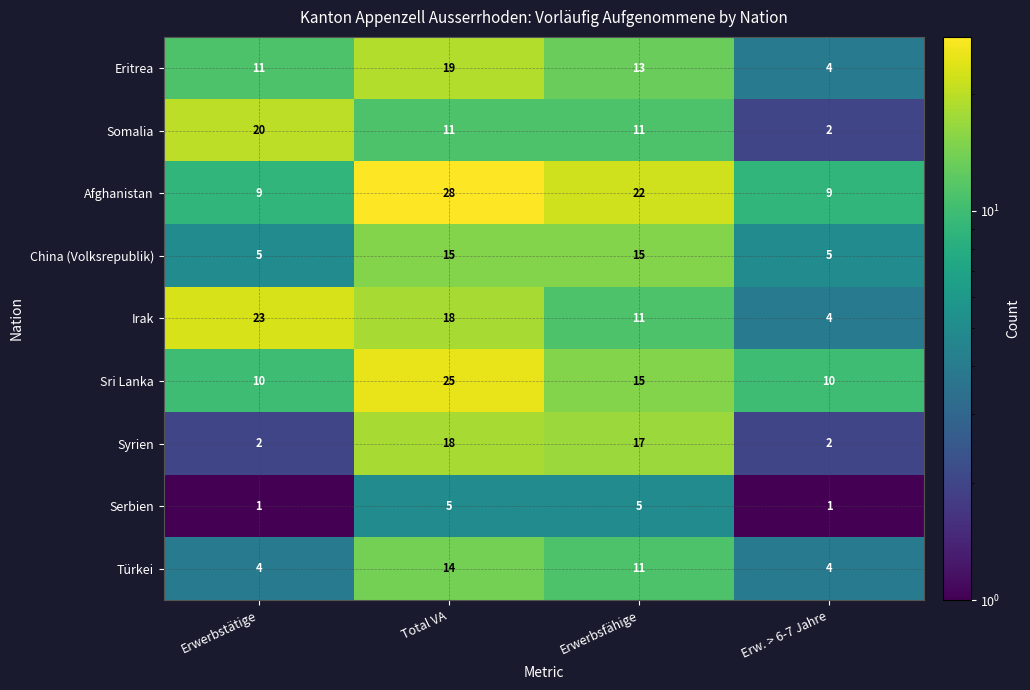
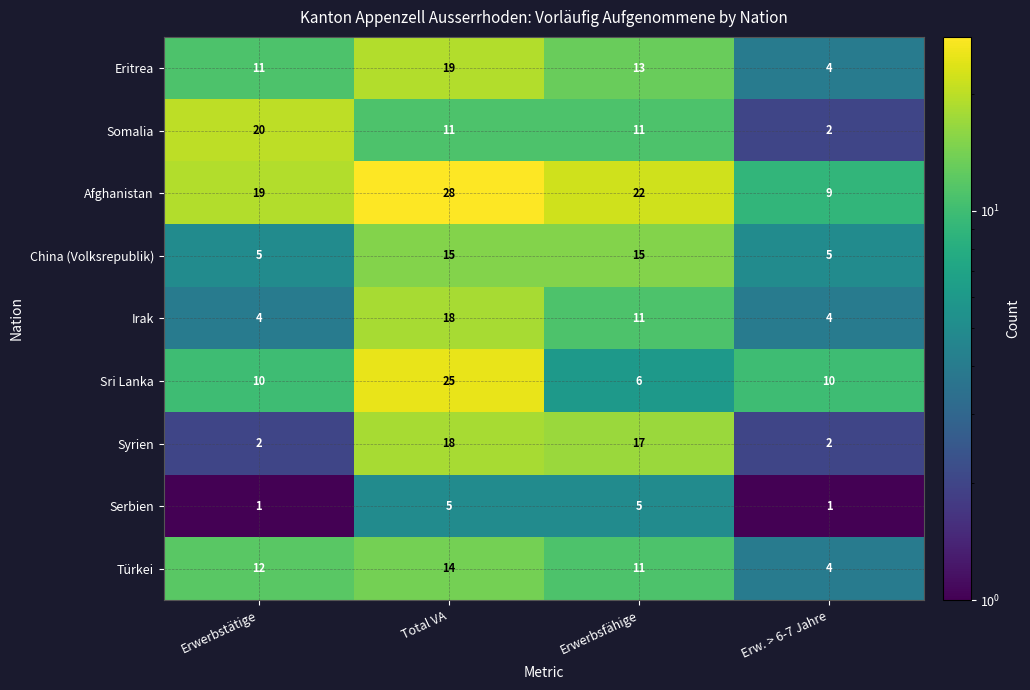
  {
    "Eritrea": {
      "Erwerbstätige": 11,
      "Total VA": 19,
      "Erwerbsfähige": 13,
      "Erw. > 6-7 Jahre": 4
    },
    "Somalia": {
      "Erwerbstätige": 20,
      "Total VA": 11,
      "Erwerbsfähige": 11,
      "Erw. > 6-7 Jahre": 2
    },
    "Afghanistan": {
-     "Erwerbstätige": 9,
+     "Erwerbstätige": 19,
      "Total VA": 28,
      "Erwerbsfähige": 22,
      "Erw. > 6-7 Jahre": 9
    },
    "China (Volksrepublik)": {
      "Erwerbstätige": 5,
      "Total VA": 15,
      "Erwerbsfähige": 15,
      "Erw. > 6-7 Jahre": 5
    },
    "Irak": {
-     "Erwerbstätige": 23,
+     "Erwerbstätige": 4,
      "Total VA": 18,
      "Erwerbsfähige": 11,
      "Erw. > 6-7 Jahre": 4
    },
    "Sri Lanka": {
      "Erwerbstätige": 10,
      "Total VA": 25,
-     "Erwerbsfähige": 15,
+     "Erwerbsfähige": 6,
      "Erw. > 6-7 Jahre": 10
    },
    "Syrien": {
      "Erwerbstätige": 2,
      "Total VA": 18,
      "Erwerbsfähige": 17,
      "Erw. > 6-7 Jahre": 2
    },
    "Serbien": {
      "Erwerbstätige": 1,
      "Total VA": 5,
      "Erwerbsfähige": 5,
      "Erw. > 6-7 Jahre": 1
    },
    "Türkei": {
-     "Erwerbstätige": 4,
+     "Erwerbstätige": 12,
      "Total VA": 14,
      "Erwerbsfähige": 11,
      "Erw. > 6-7 Jahre": 4
    }
  }
